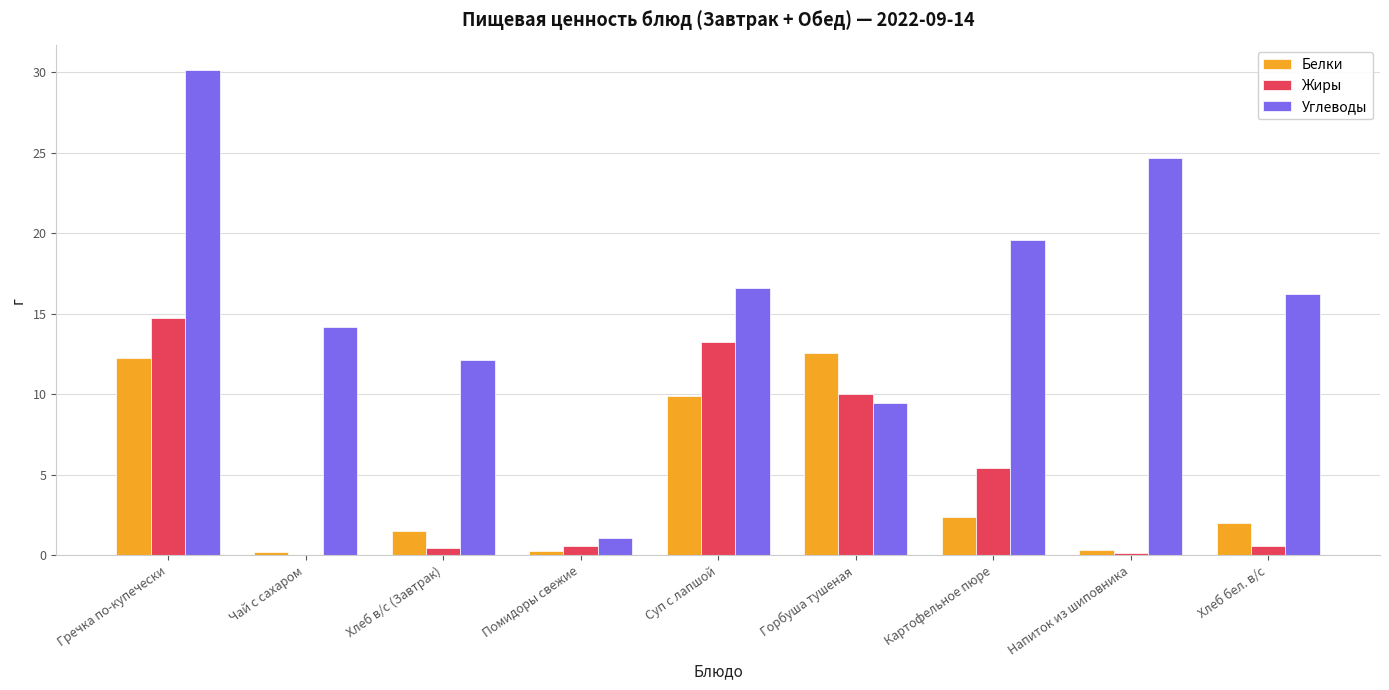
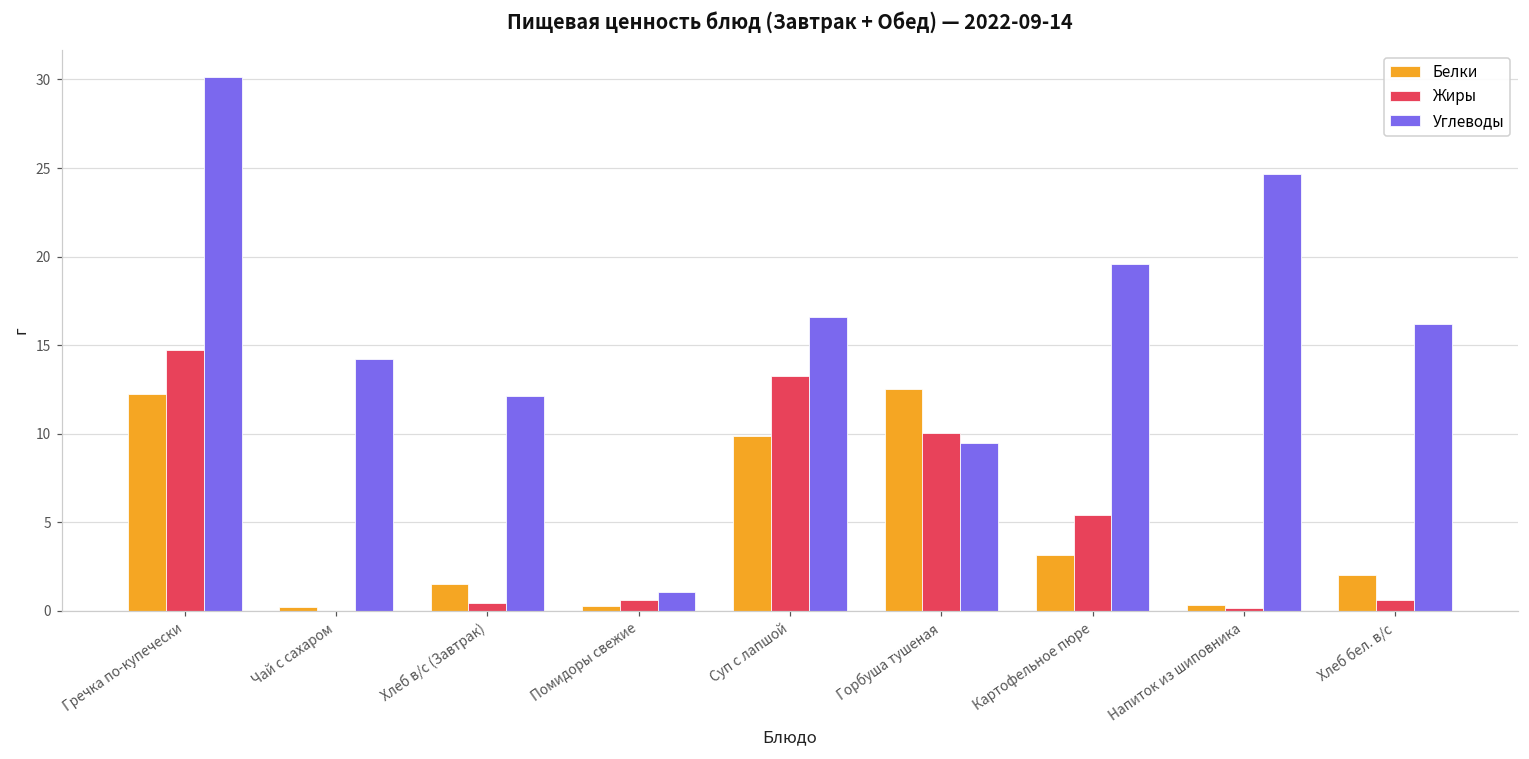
  {
    "Белки": {
      "Гречка по-купечески": 12.2,
      "Чай с сахаром": 0.2,
      "Хлеб в/с (Завтрак)": 1.5,
      "Помидоры свежие": 0.3,
      "Суп с лапшой": 9.9,
      "Горбуша тушеная": 12.5,
-     "Картофельное пюре": 2.4,
+     "Картофельное пюре": 3.1,
      "Напиток из шиповника": 0.3,
      "Хлеб бел. в/с": 2.0
    },
    "Жиры": {
      "Гречка по-купечески": 14.7,
      "Чай с сахаром": 0.0,
      "Хлеб в/с (Завтрак)": 0.5,
      "Помидоры свежие": 0.6,
      "Суп с лапшой": 13.2,
      "Горбуша тушеная": 10.0,
      "Картофельное пюре": 5.4,
      "Хлеб бел. в/с": 0.6
    },
    "Углеводы": {
      "Гречка по-купечески": 30.2,
      "Чай с сахаром": 14.2,
      "Хлеб в/с (Завтрак)": 12.2,
      "Помидоры свежие": 1.0,
      "Суп с лапшой": 16.6,
      "Горбуша тушеная": 9.5,
      "Картофельное пюре": 19.6,
      "Напиток из шиповника": 24.7,
      "Хлеб бел. в/с": 16.2
    }
  }
